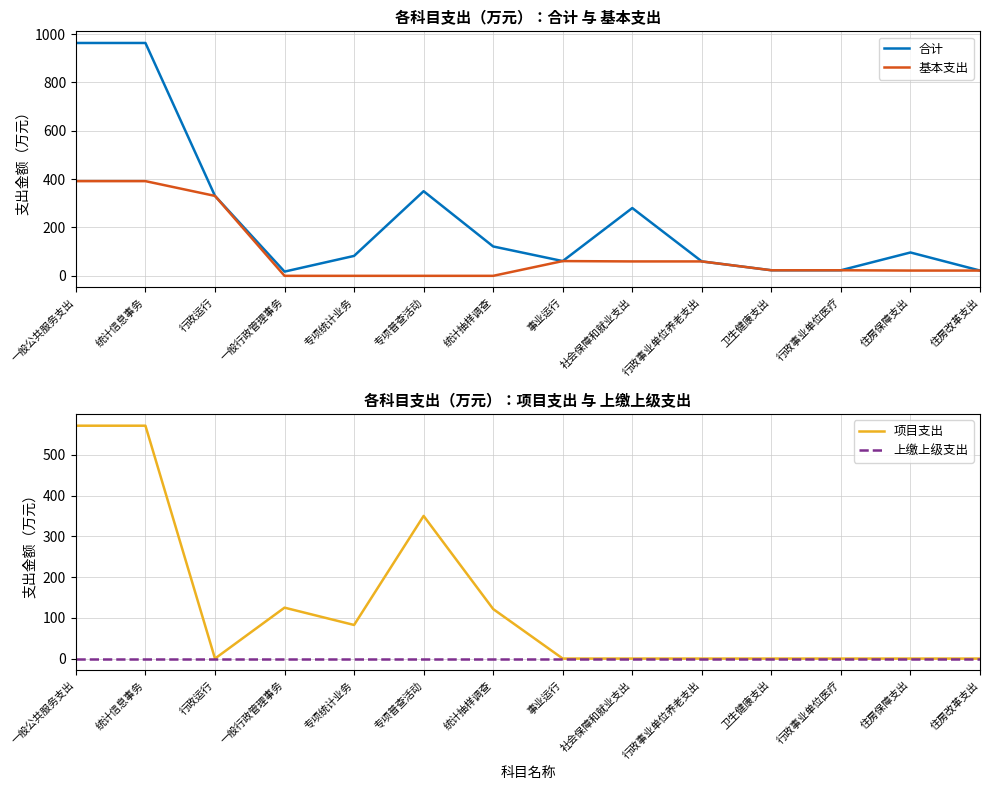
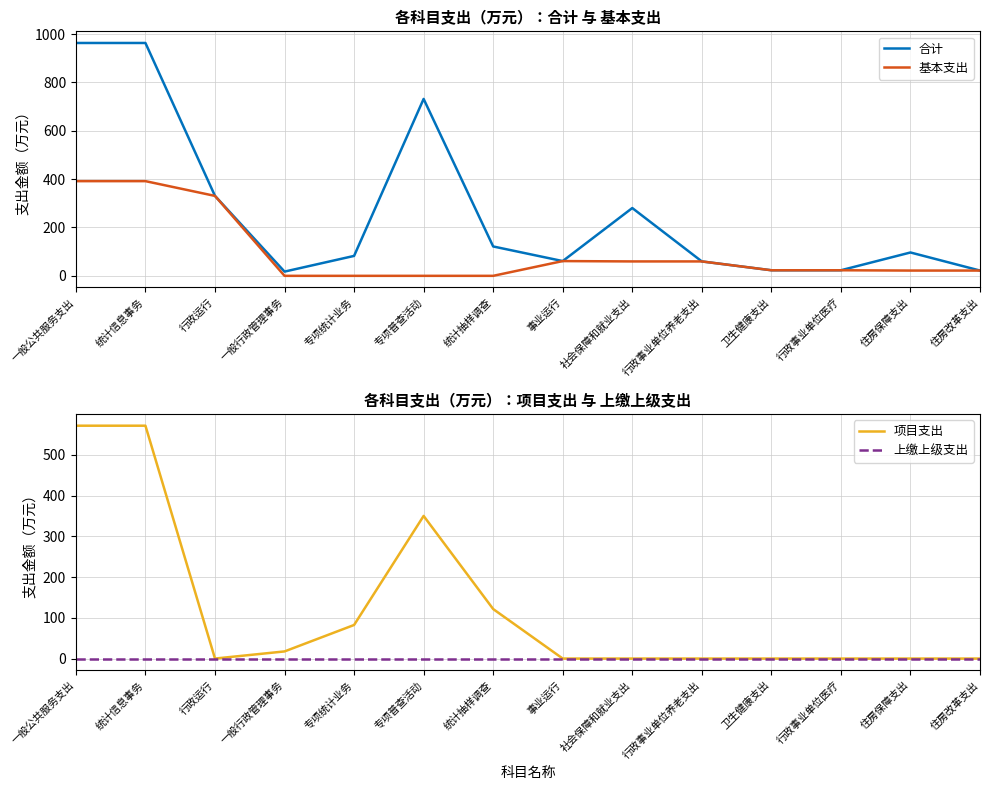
  {
    "各科目支出（万元）：合计 与 基本支出": {
      "合计": {
        "一般公共服务支出": 960,
        "统计信息事务": 960,
        "一般行政管理事务": 20,
        "专项统计业务": 80,
-       "专项普查活动": 350,
+       "专项普查活动": 730,
        "统计抽样调查": 120,
        "社会保障和就业支出": 280,
        "住房保障支出": 100
      },
      "基本支出": {
        "一般公共服务支出": 390,
        "统计信息事务": 390,
        "一般行政管理事务": 0,
        "专项统计业务": 0,
        "专项普查活动": 0,
        "统计抽样调查": 0,
        "社会保障和就业支出": 60,
        "住房保障支出": 20
      }
    },
    "各科目支出（万元）：项目支出 与 上缴上级支出": {
      "项目支出": {
        "一般公共服务支出": 570,
        "统计信息事务": 570,
-       "一般行政管理事务": 120,
+       "一般行政管理事务": 20,
        "专项统计业务": 80,
        "专项普查活动": 350,
        "统计抽样调查": 120
      },
      "上缴上级支出": {
        "一般公共服务支出": 0,
        "统计信息事务": 0,
        "一般行政管理事务": 0,
        "专项统计业务": 0,
        "专项普查活动": 0,
        "统计抽样调查": 0
      }
    }
  }
